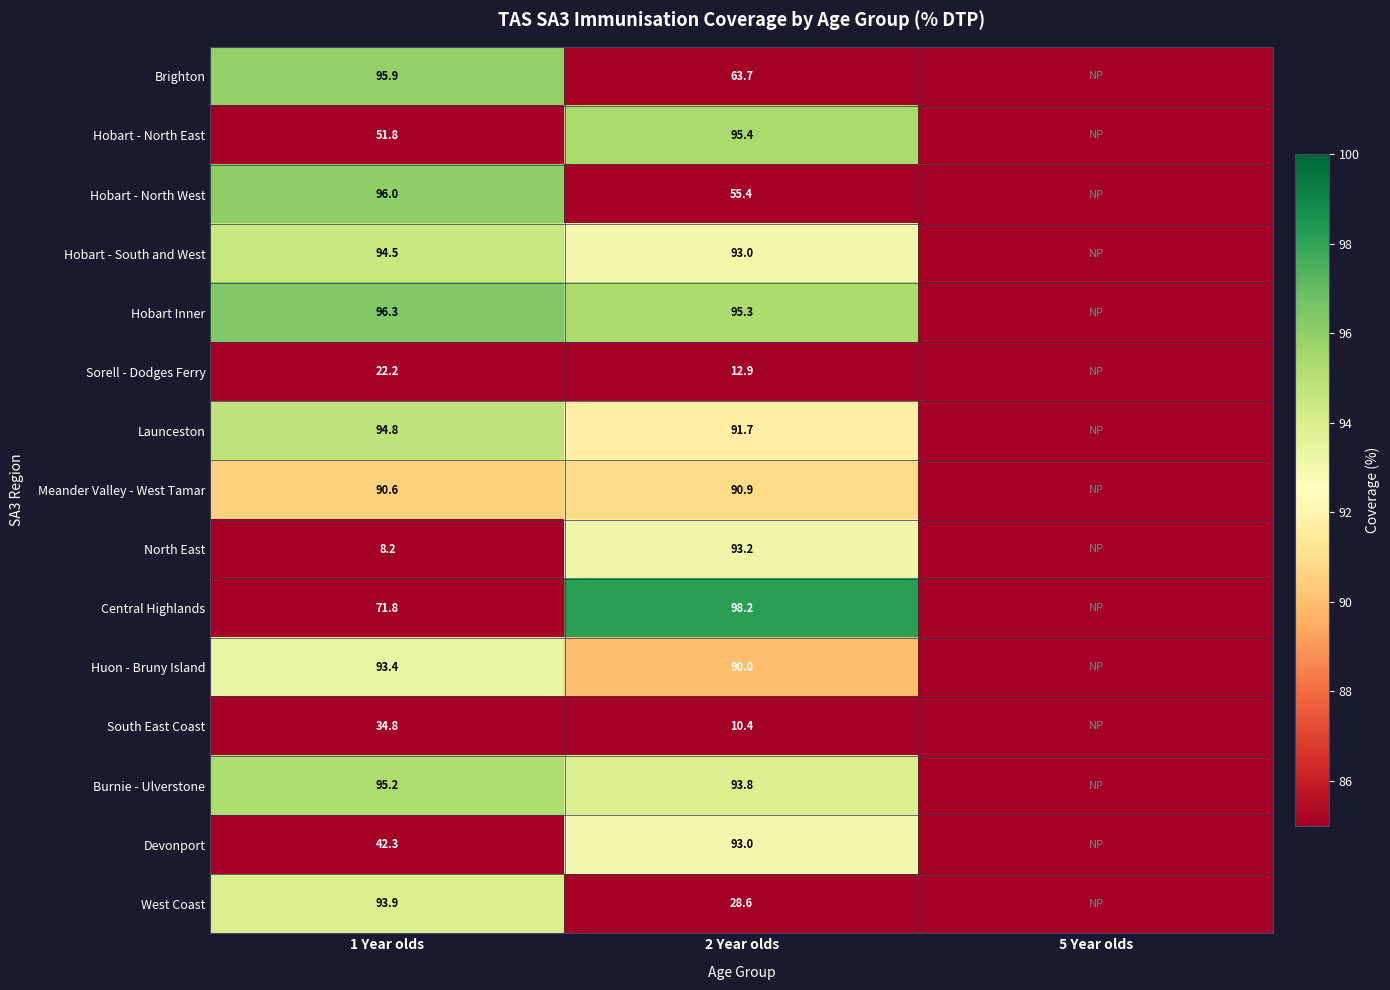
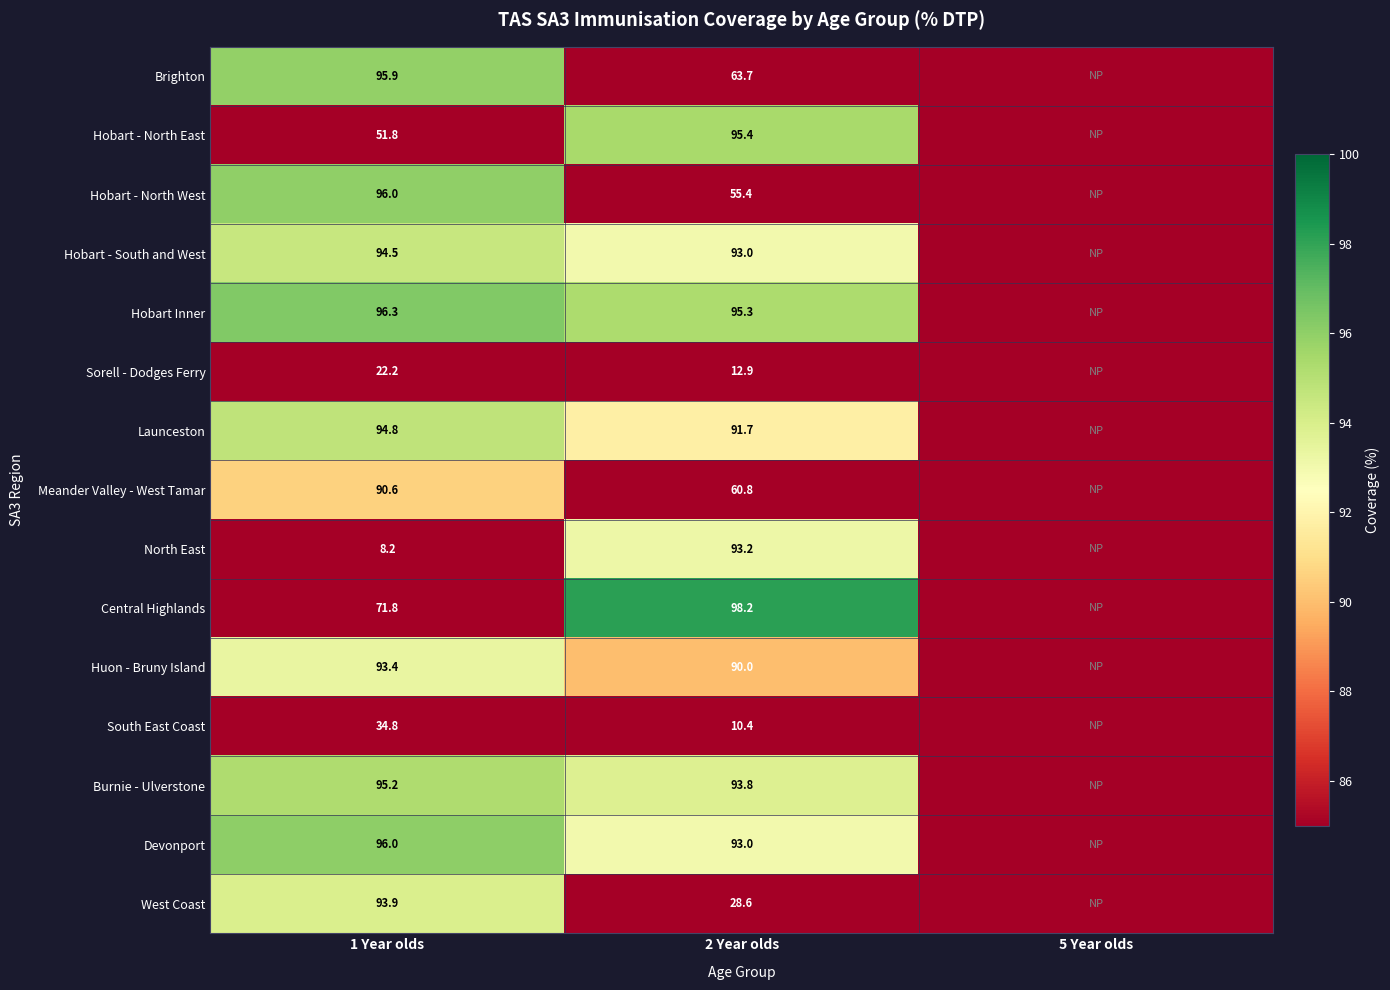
  {
    "Brighton": {
      "1 Year olds": 95.9,
      "2 Year olds": 63.7
    },
    "Hobart - North East": {
      "1 Year olds": 51.8,
      "2 Year olds": 95.4
    },
    "Hobart - North West": {
      "1 Year olds": 96.0,
      "2 Year olds": 55.4
    },
    "Hobart - South and West": {
      "1 Year olds": 94.5,
      "2 Year olds": 93.0
    },
    "Hobart Inner": {
      "1 Year olds": 96.3,
      "2 Year olds": 95.3
    },
    "Sorell - Dodges Ferry": {
      "1 Year olds": 22.2,
      "2 Year olds": 12.9
    },
    "Launceston": {
      "1 Year olds": 94.8,
      "2 Year olds": 91.7
    },
    "Meander Valley - West Tamar": {
      "1 Year olds": 90.6,
-     "2 Year olds": 90.9
+     "2 Year olds": 60.8
    },
    "North East": {
      "1 Year olds": 8.2,
      "2 Year olds": 93.2
    },
    "Central Highlands": {
      "1 Year olds": 71.8,
      "2 Year olds": 98.2
    },
    "Huon - Bruny Island": {
      "1 Year olds": 93.4,
      "2 Year olds": 90.0
    },
    "South East Coast": {
      "1 Year olds": 34.8,
      "2 Year olds": 10.4
    },
    "Burnie - Ulverstone": {
      "1 Year olds": 95.2,
      "2 Year olds": 93.8
    },
    "Devonport": {
-     "1 Year olds": 42.3,
+     "1 Year olds": 96.0,
      "2 Year olds": 93.0
    },
    "West Coast": {
      "1 Year olds": 93.9,
      "2 Year olds": 28.6
    }
  }
